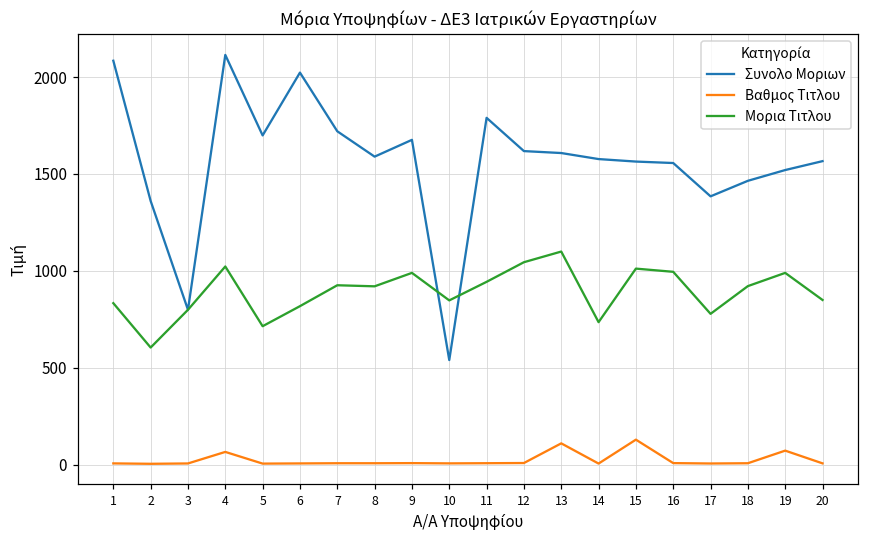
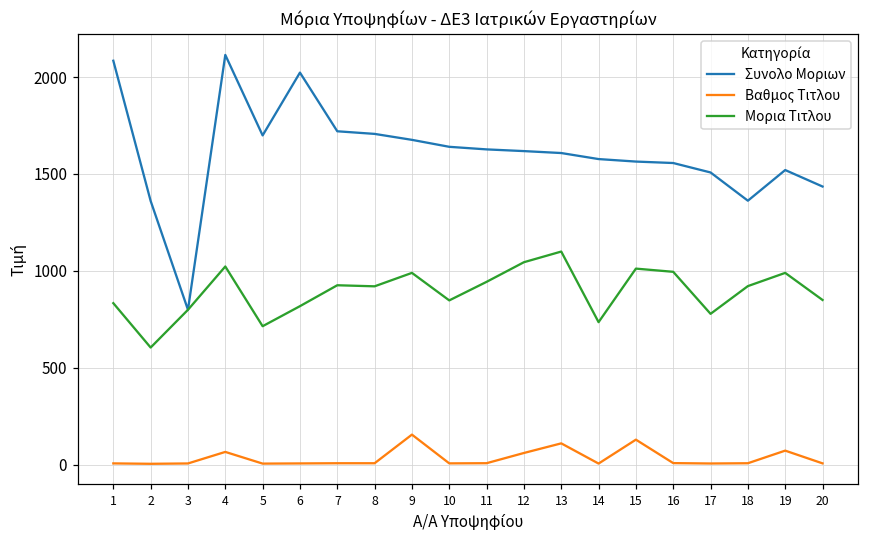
  {
    "Συνολο Μοριων": {
      "1": 2080,
      "2": 1360,
      "4": 2110,
      "5": 1700,
      "6": 2020,
      "7": 1720,
-     "8": 1590,
+     "8": 1710,
      "9": 1680,
-     "10": 540,
-     "11": 1790,
+     "10": 1640,
+     "11": 1630,
      "12": 1620,
      "13": 1610,
      "14": 1580,
      "15": 1560,
      "16": 1560,
-     "17": 1380,
-     "18": 1460,
+     "17": 1510,
+     "18": 1360,
      "19": 1520,
-     "20": 1570
+     "20": 1440
    },
    "Βαθμος Τιτλου": {
      "1": 10,
      "2": 10,
      "3": 10,
      "4": 70,
      "5": 10,
      "6": 10,
      "7": 10,
      "8": 10,
-     "9": 10,
+     "9": 160,
      "10": 10,
      "11": 10,
-     "12": 10,
+     "12": 60,
      "13": 110,
      "14": 10,
      "15": 130,
      "16": 10,
      "17": 10,
      "18": 10,
      "19": 70,
      "20": 10
    },
    "Μορια Τιτλου": {
      "1": 830,
      "2": 610,
      "4": 1020,
      "5": 720,
      "6": 820,
      "7": 930,
      "8": 920,
      "9": 990,
      "10": 850,
      "11": 940,
      "12": 1050,
      "13": 1100,
      "14": 740,
      "15": 1010,
      "16": 1000,
      "17": 780,
      "18": 920,
      "19": 990,
      "20": 850
    }
  }
